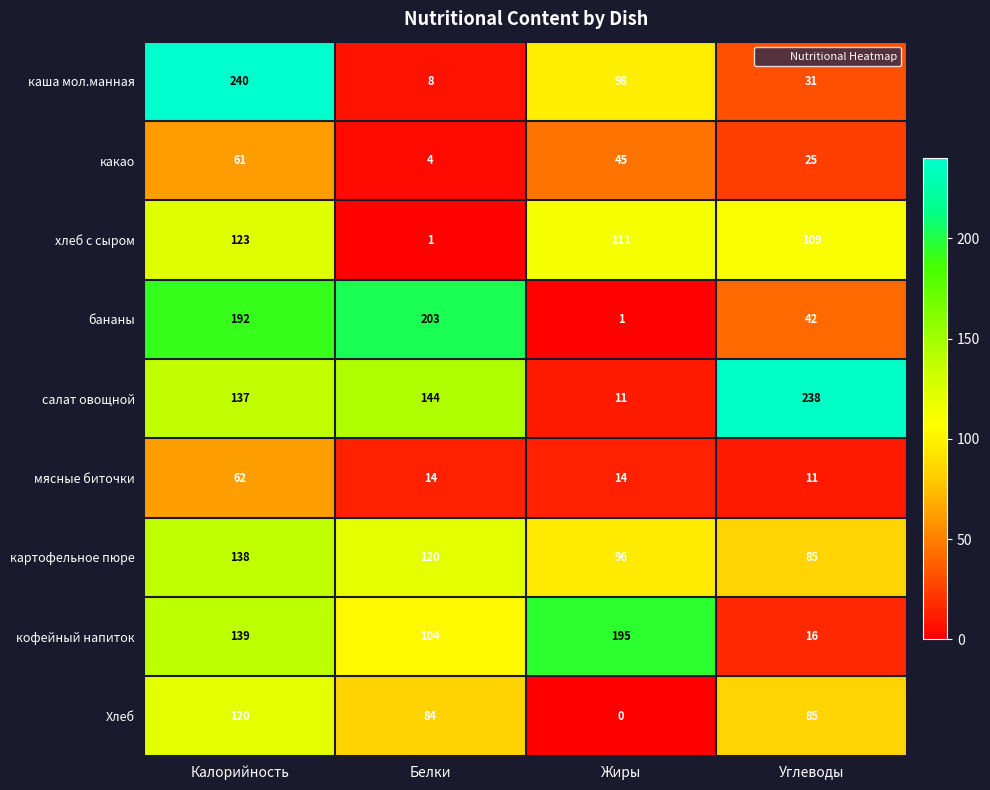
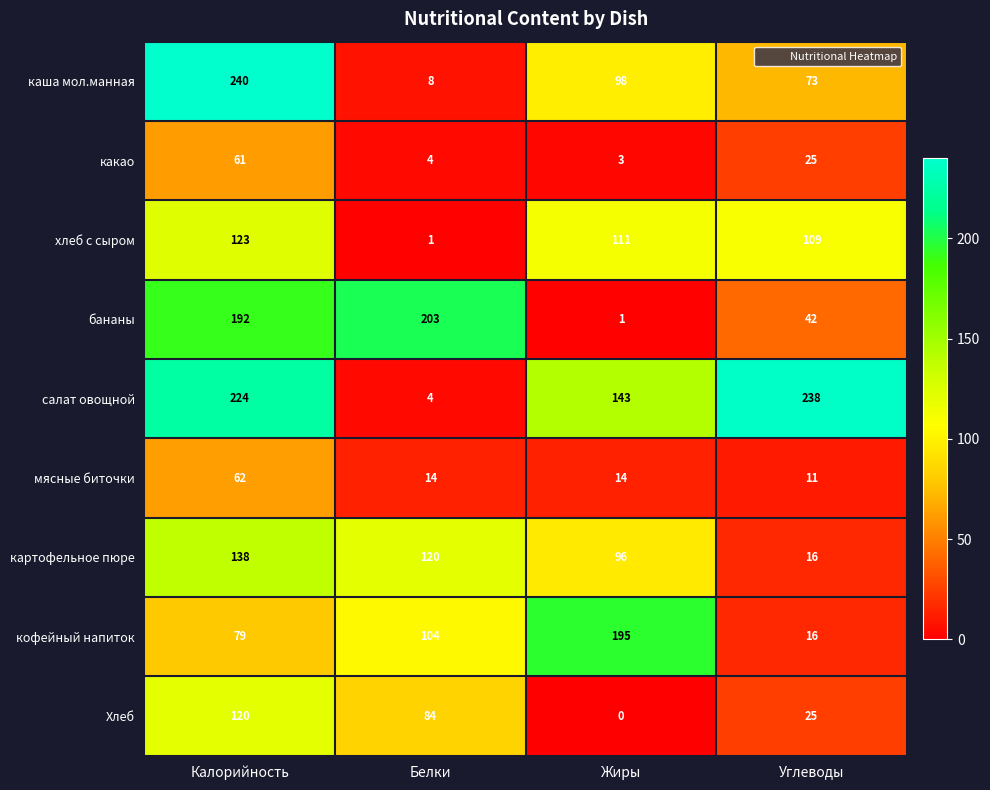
  {
    "каша мол.манная": {
      "Калорийность": 240,
      "Белки": 8,
      "Жиры": 98,
-     "Углеводы": 31
+     "Углеводы": 73
    },
    "какао": {
      "Калорийность": 61,
      "Белки": 4,
-     "Жиры": 45,
+     "Жиры": 3,
      "Углеводы": 25
    },
    "хлеб с сыром": {
      "Калорийность": 123,
      "Белки": 1,
      "Жиры": 111,
      "Углеводы": 109
    },
    "бананы": {
      "Калорийность": 192,
      "Белки": 203,
      "Жиры": 1,
      "Углеводы": 42
    },
    "салат овощной": {
-     "Калорийность": 137,
-     "Белки": 144,
-     "Жиры": 11,
+     "Калорийность": 224,
+     "Белки": 4,
+     "Жиры": 143,
      "Углеводы": 238
    },
    "мясные биточки": {
      "Калорийность": 62,
      "Белки": 14,
      "Жиры": 14,
      "Углеводы": 11
    },
    "картофельное пюре": {
      "Калорийность": 138,
      "Белки": 120,
      "Жиры": 96,
-     "Углеводы": 85
+     "Углеводы": 16
    },
    "кофейный напиток": {
-     "Калорийность": 139,
+     "Калорийность": 79,
      "Белки": 104,
      "Жиры": 195,
      "Углеводы": 16
    },
    "Хлеб": {
      "Калорийность": 120,
      "Белки": 84,
      "Жиры": 0,
-     "Углеводы": 85
+     "Углеводы": 25
    }
  }
